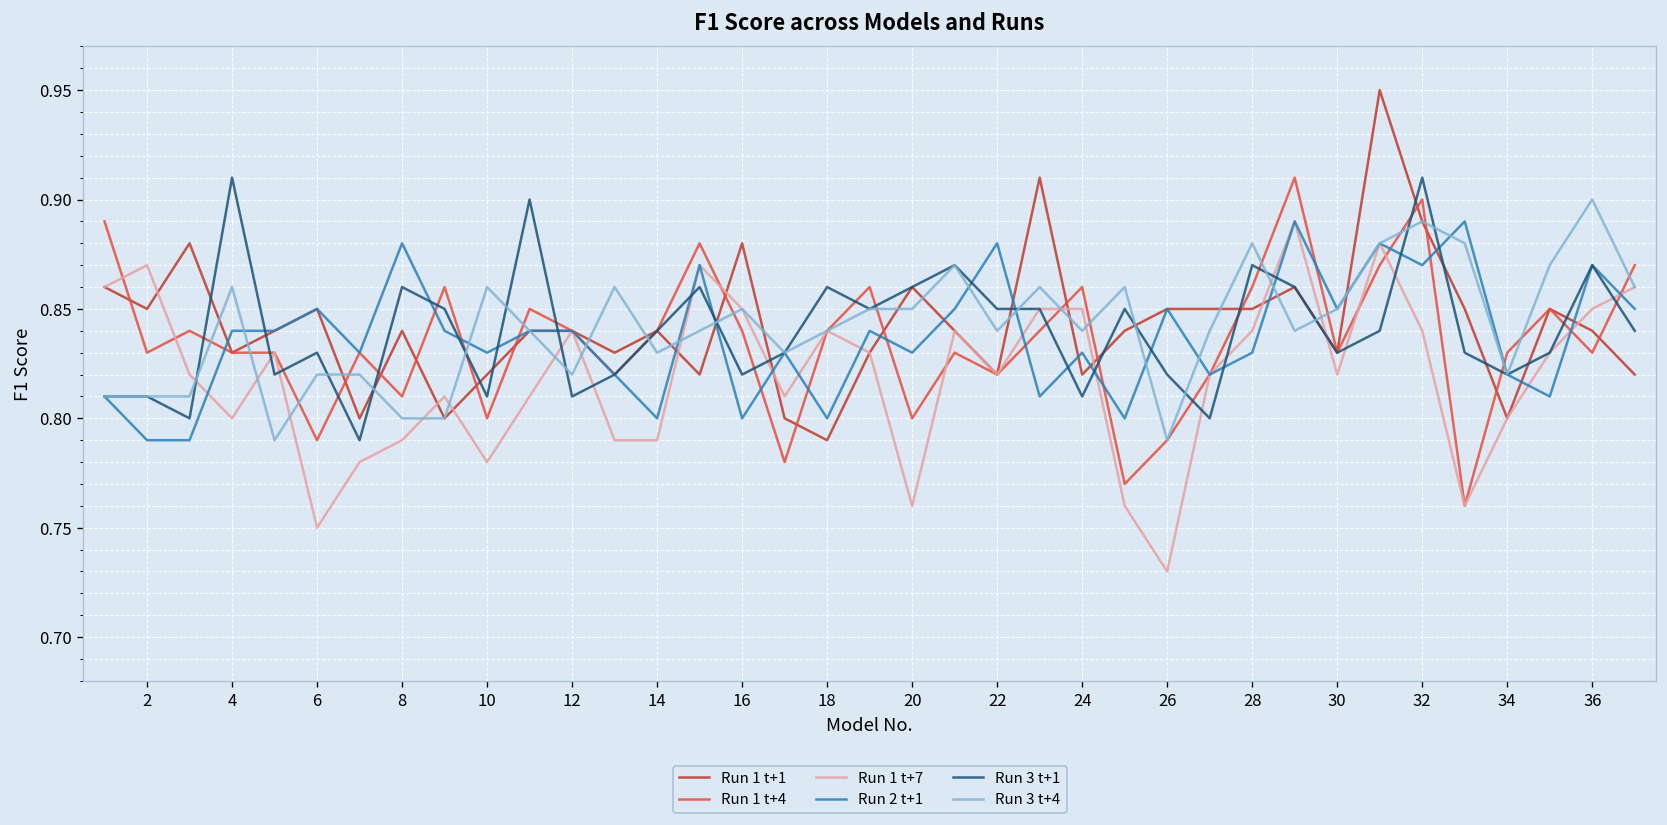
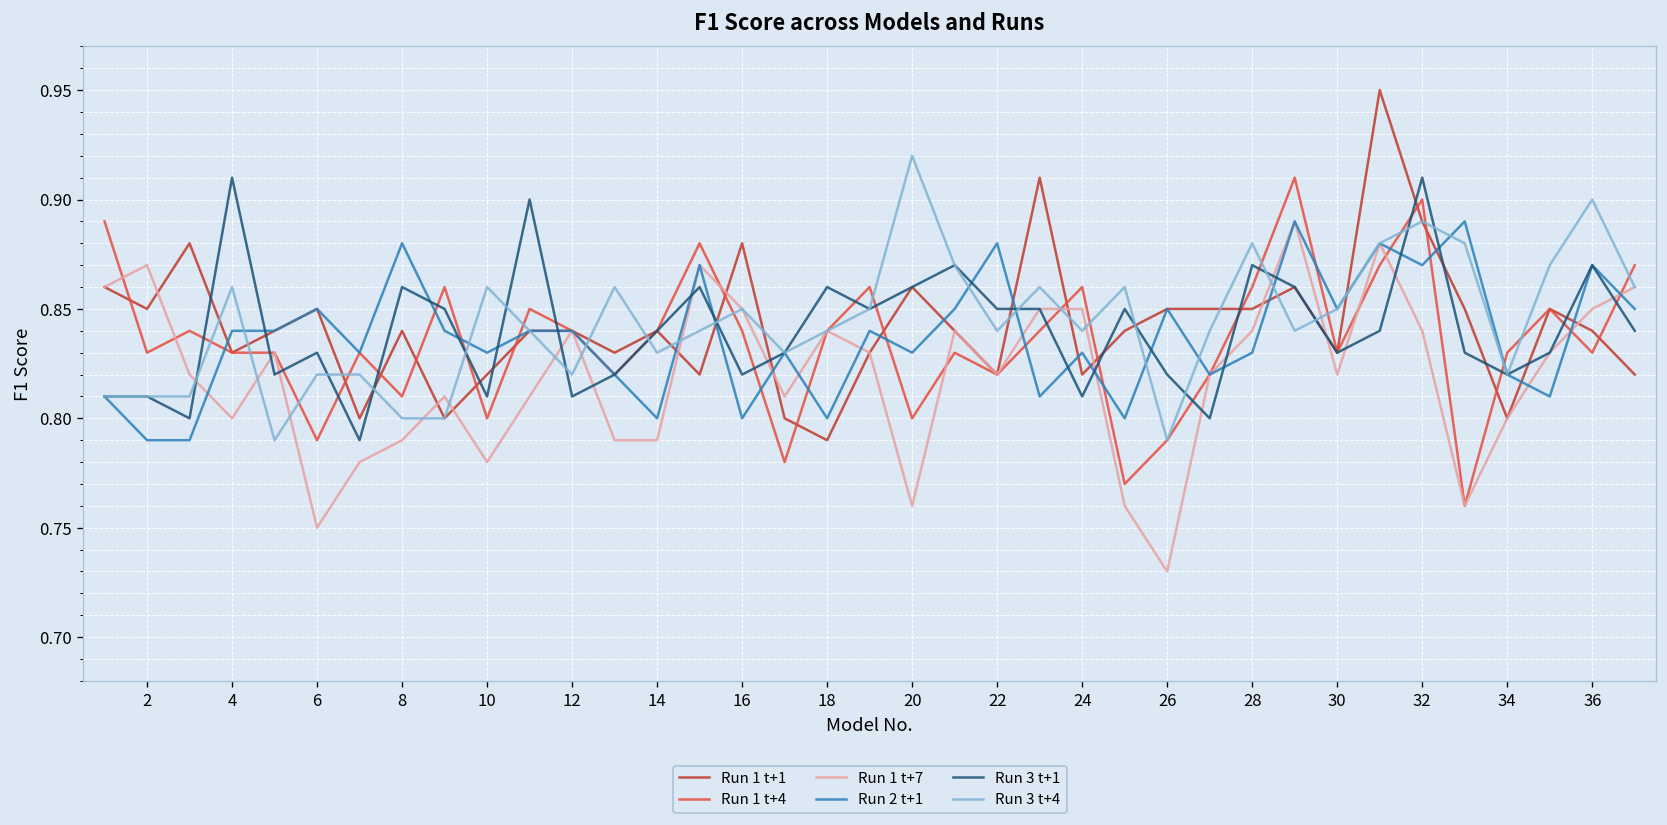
  {
    "Run 1 t+7": {
      "2": 0.87,
      "4": 0.80,
      "6": 0.75,
      "8": 0.79,
      "10": 0.78,
      "14": 0.79,
      "20": 0.76,
      "24": 0.85,
      "26": 0.73,
      "28": 0.84,
      "30": 0.82,
      "32": 0.84,
      "36": 0.85
    },
    "Run 2 t+1": {
      "2": 0.79,
      "4": 0.84,
      "8": 0.88,
      "10": 0.83,
      "14": 0.80,
      "16": 0.80,
      "18": 0.80,
      "20": 0.83,
      "22": 0.88,
      "24": 0.83,
      "28": 0.83,
      "32": 0.87
    },
    "Run 3 t+1": {
      "4": 0.91,
      "6": 0.83,
      "8": 0.86,
      "10": 0.81,
      "12": 0.81,
      "16": 0.82,
      "18": 0.86,
      "22": 0.85,
      "24": 0.81,
      "26": 0.82,
      "28": 0.87,
      "32": 0.91
    },
    "Run 3 t+4": {
      "4": 0.86,
      "6": 0.82,
      "8": 0.80,
      "10": 0.86,
      "12": 0.82,
      "14": 0.83,
-     "20": 0.85,
+     "20": 0.92,
      "22": 0.84,
      "24": 0.84,
      "28": 0.88,
      "36": 0.90
    }
  }
